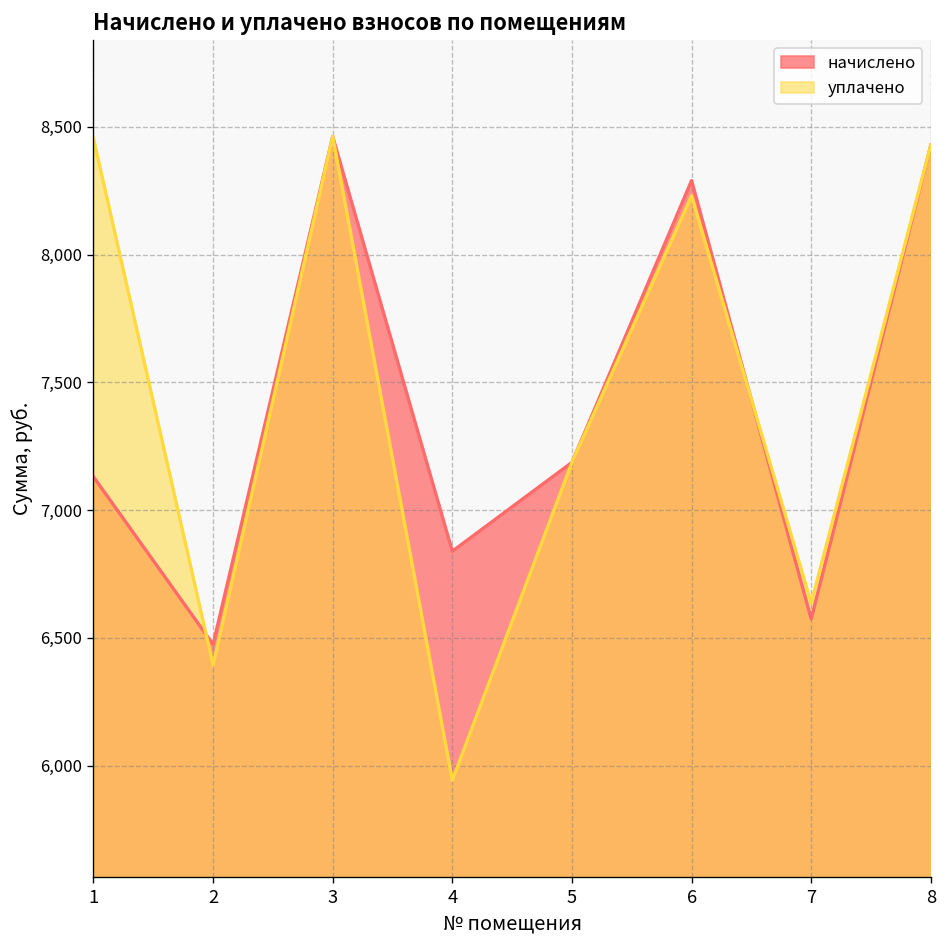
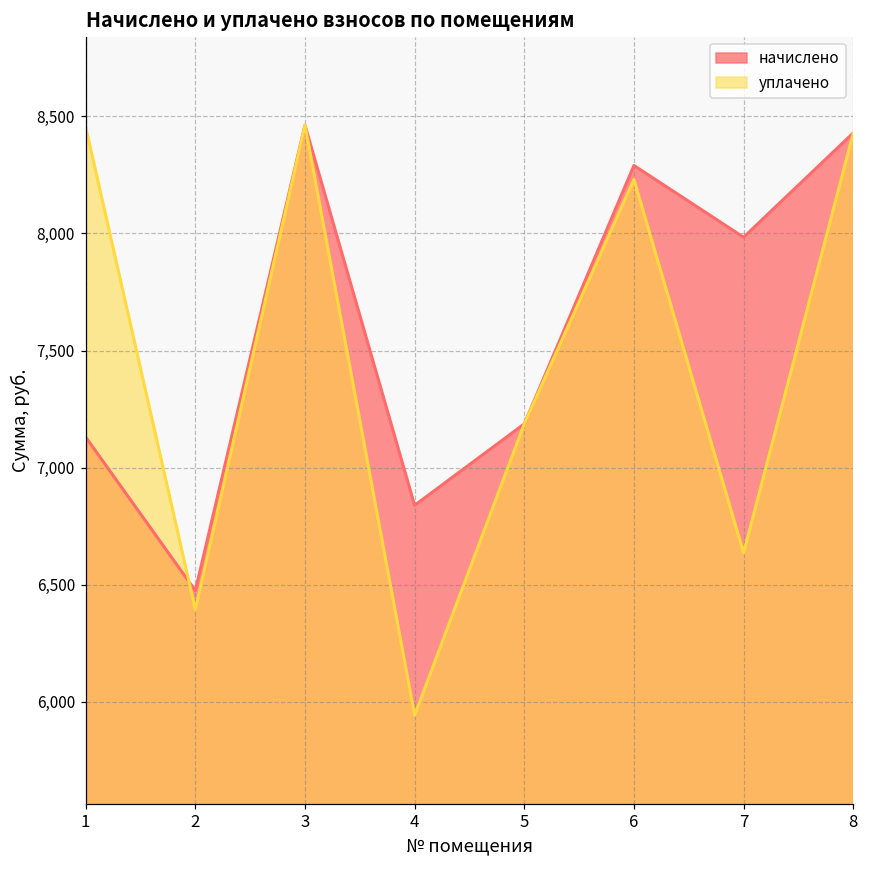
  {
    "начислено": {
      "1": "7,130",
      "2": "6,470",
      "4": "6,840",
      "6": "8,290",
-     "7": "6,570"
+     "7": "7,980"
    },
    "уплачено": {
      "1": "8,450",
      "2": "6,390",
      "4": "5,940",
      "6": "8,230",
      "7": "6,640"
    }
  }
